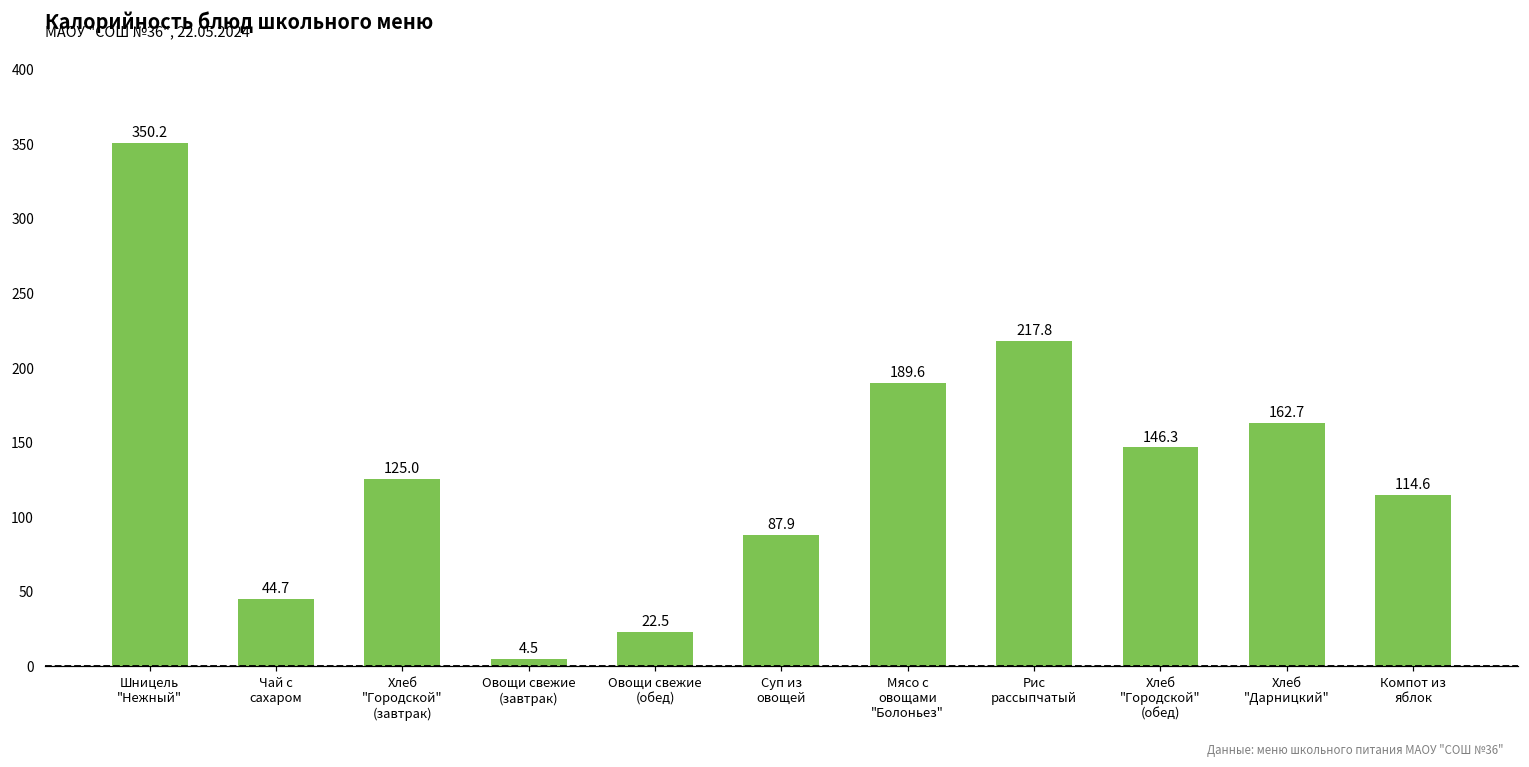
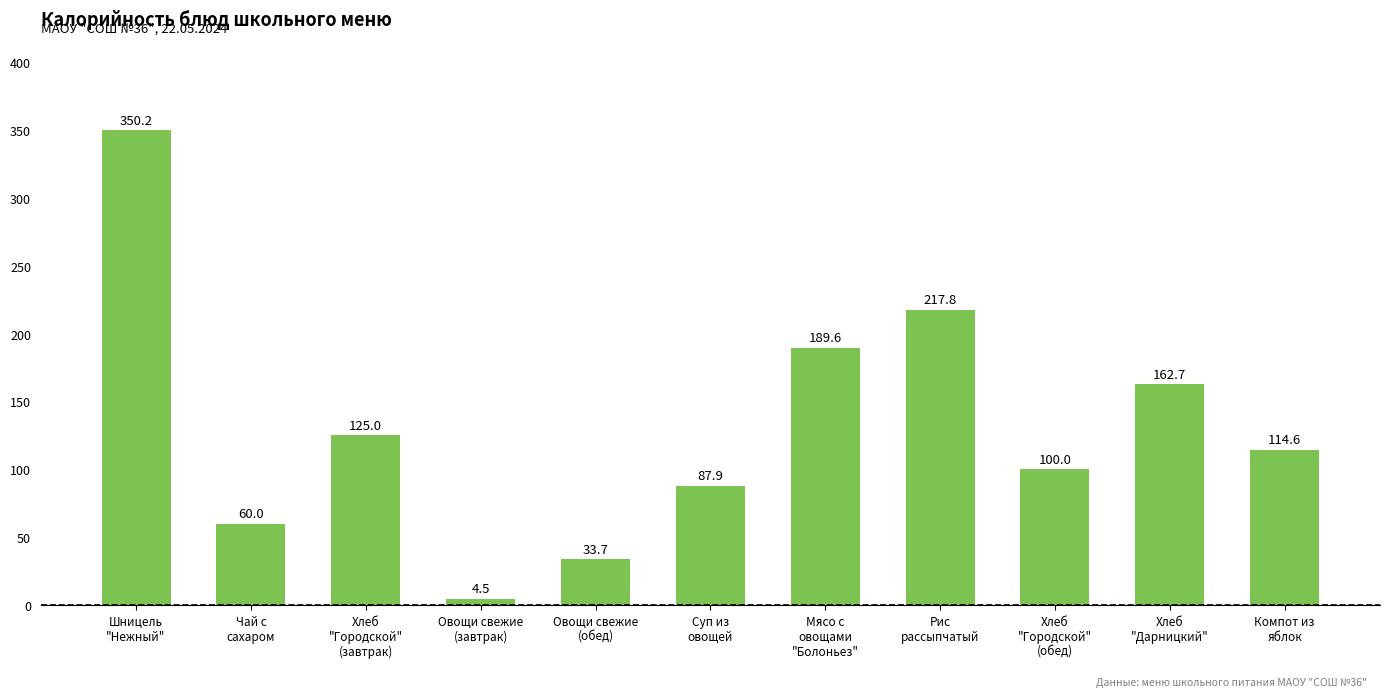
  {
    "Шницель \"Нежный\"": 350.2,
-   "Чай с сахаром": 44.7,
+   "Чай с сахаром": 60.0,
    "Хлеб \"Городской\" (завтрак)": 125.0,
    "Овощи свежие (завтрак)": 4.5,
-   "Овощи свежие (обед)": 22.5,
+   "Овощи свежие (обед)": 33.7,
    "Суп из овощей": 87.9,
    "Мясо с овощами \"Болоньез\"": 189.6,
    "Рис рассыпчатый": 217.8,
-   "Хлеб \"Городской\" (обед)": 146.3,
+   "Хлеб \"Городской\" (обед)": 100.0,
    "Хлеб \"Дарницкий\"": 162.7,
    "Компот из яблок": 114.6
  }
